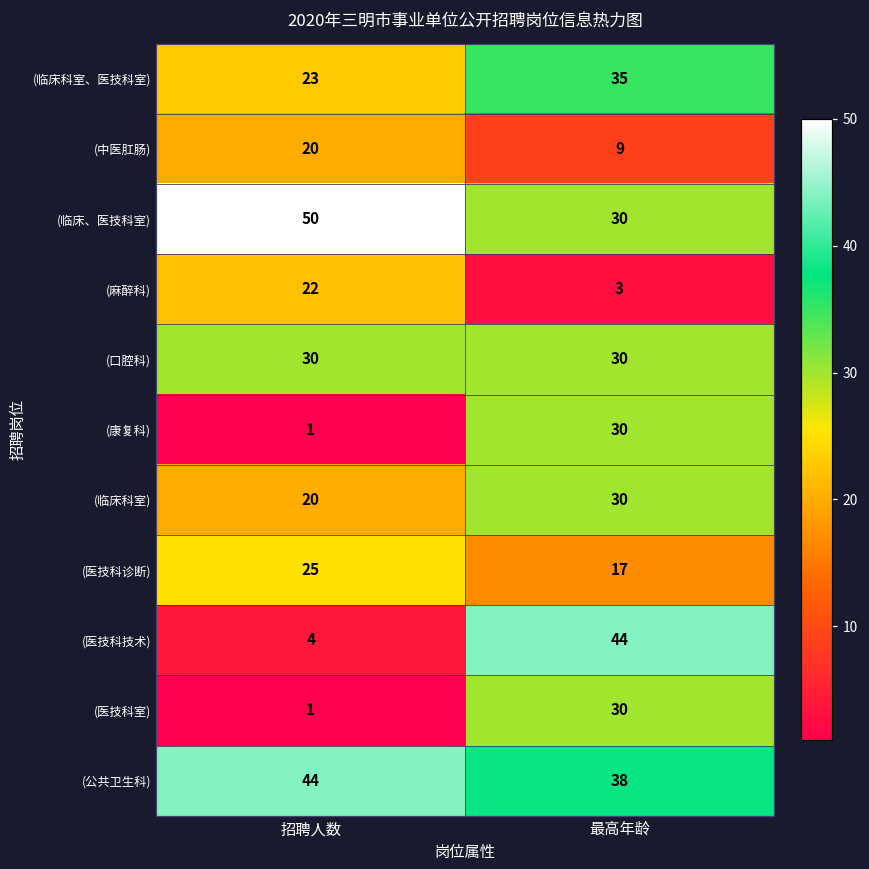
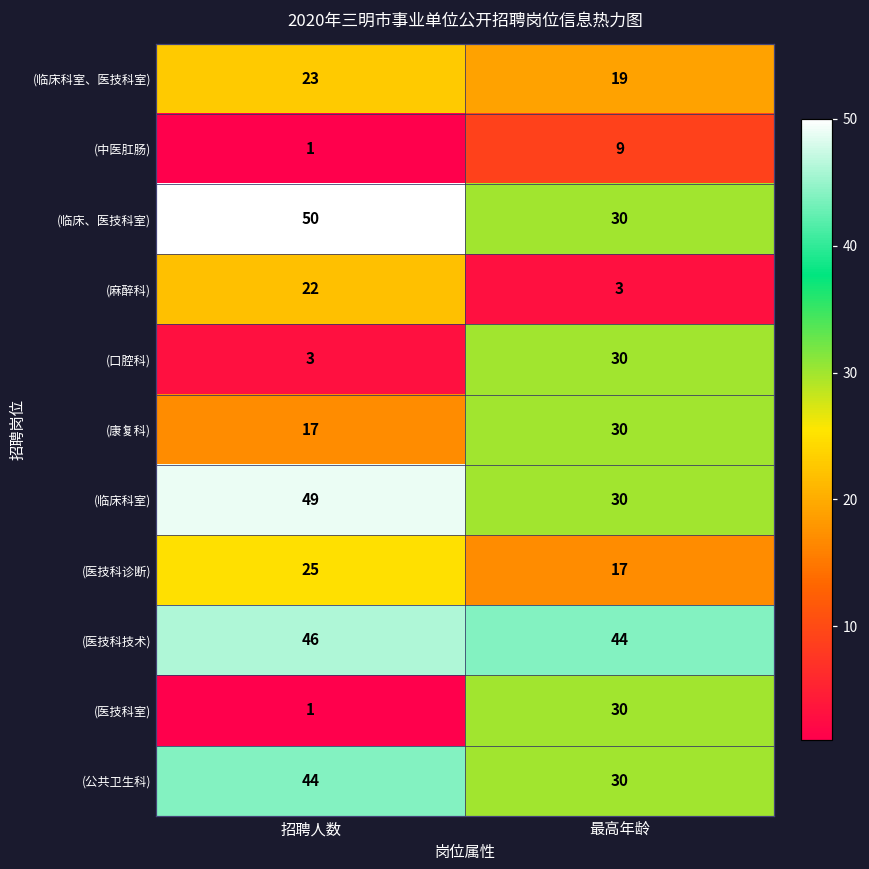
  {
    "(临床科室、医技科室)": {
      "招聘人数": 23,
-     "最高年龄": 35
+     "最高年龄": 19
    },
    "(中医肛肠)": {
-     "招聘人数": 20,
+     "招聘人数": 1,
      "最高年龄": 9
    },
    "(临床、医技科室)": {
      "招聘人数": 50,
      "最高年龄": 30
    },
    "(麻醉科)": {
      "招聘人数": 22,
      "最高年龄": 3
    },
    "(口腔科)": {
-     "招聘人数": 30,
+     "招聘人数": 3,
      "最高年龄": 30
    },
    "(康复科)": {
-     "招聘人数": 1,
+     "招聘人数": 17,
      "最高年龄": 30
    },
    "(临床科室)": {
-     "招聘人数": 20,
+     "招聘人数": 49,
      "最高年龄": 30
    },
    "(医技科诊断)": {
      "招聘人数": 25,
      "最高年龄": 17
    },
    "(医技科技术)": {
-     "招聘人数": 4,
+     "招聘人数": 46,
      "最高年龄": 44
    },
    "(医技科室)": {
      "招聘人数": 1,
      "最高年龄": 30
    },
    "(公共卫生科)": {
      "招聘人数": 44,
-     "最高年龄": 38
+     "最高年龄": 30
    }
  }
